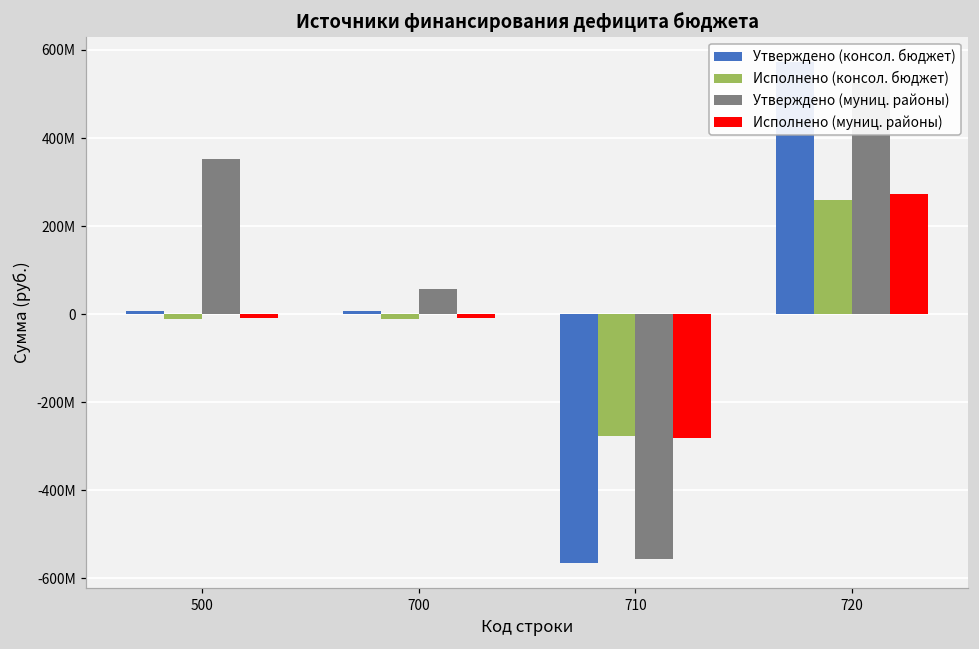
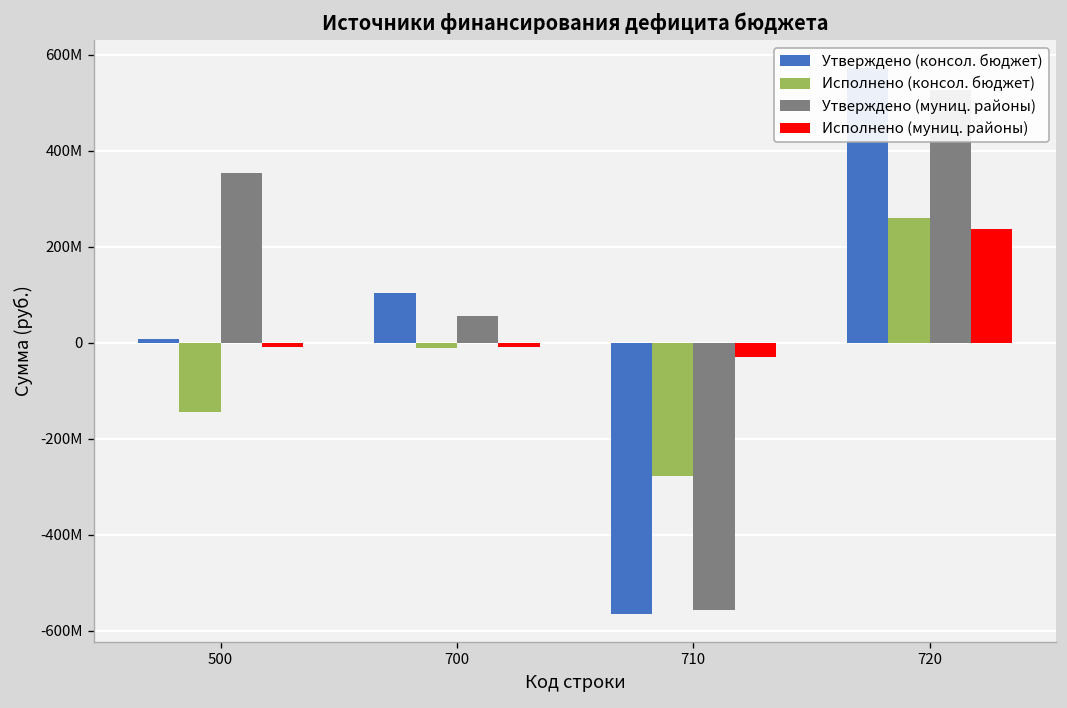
  {
    "Утверждено (консол. бюджет)": {
      "500": 10000000,
-     "700": 10000000,
+     "700": 100000000,
      "710": -570000000
    },
    "Исполнено (консол. бюджет)": {
-     "500": -10000000,
+     "500": -140000000,
      "700": -10000000,
      "710": -280000000,
      "720": 260000000
    },
    "Утверждено (муниц. районы)": {
      "500": 350000000,
      "700": 60000000,
      "710": -560000000
    },
    "Исполнено (муниц. районы)": {
      "500": -10000000,
      "700": -10000000,
-     "710": -280000000,
-     "720": 270000000
+     "710": -30000000,
+     "720": 240000000
    }
  }
